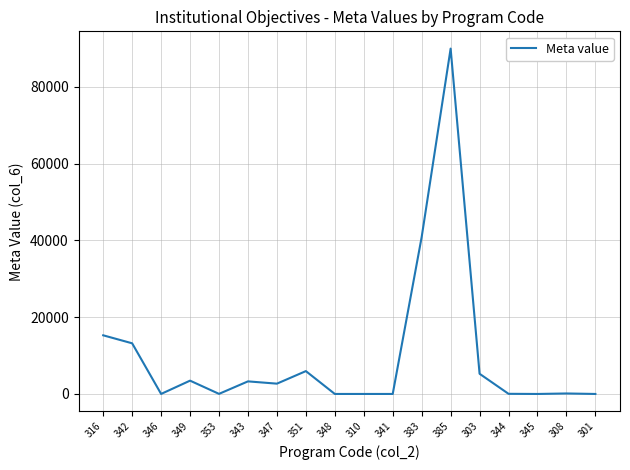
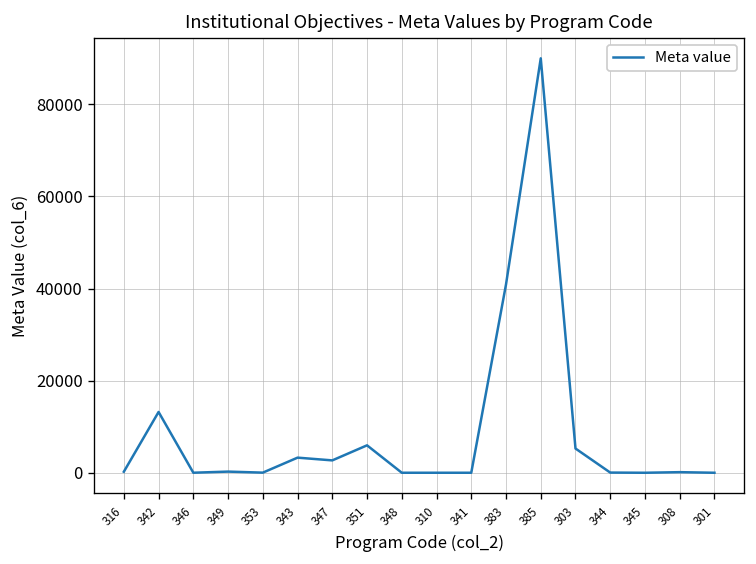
  {
-   "316": 15000,
+   "316": 0,
    "342": 13000,
    "346": 0,
-   "349": 3000,
+   "349": 0,
    "353": 0,
    "343": 3000,
    "347": 3000,
    "351": 6000,
    "348": 0,
    "310": 0,
    "341": 0,
    "383": 41000,
    "385": 90000,
    "303": 5000,
    "344": 0,
    "345": 0,
    "308": 0,
    "301": 0
  }
